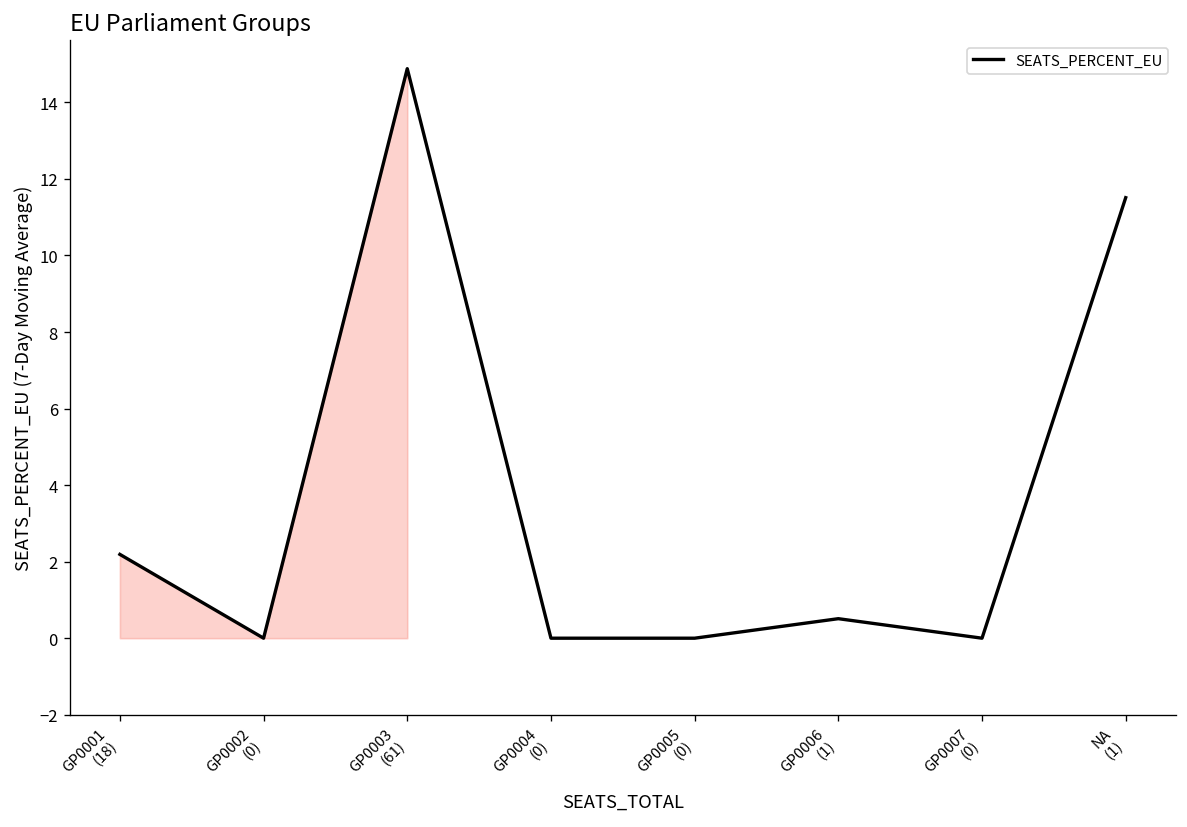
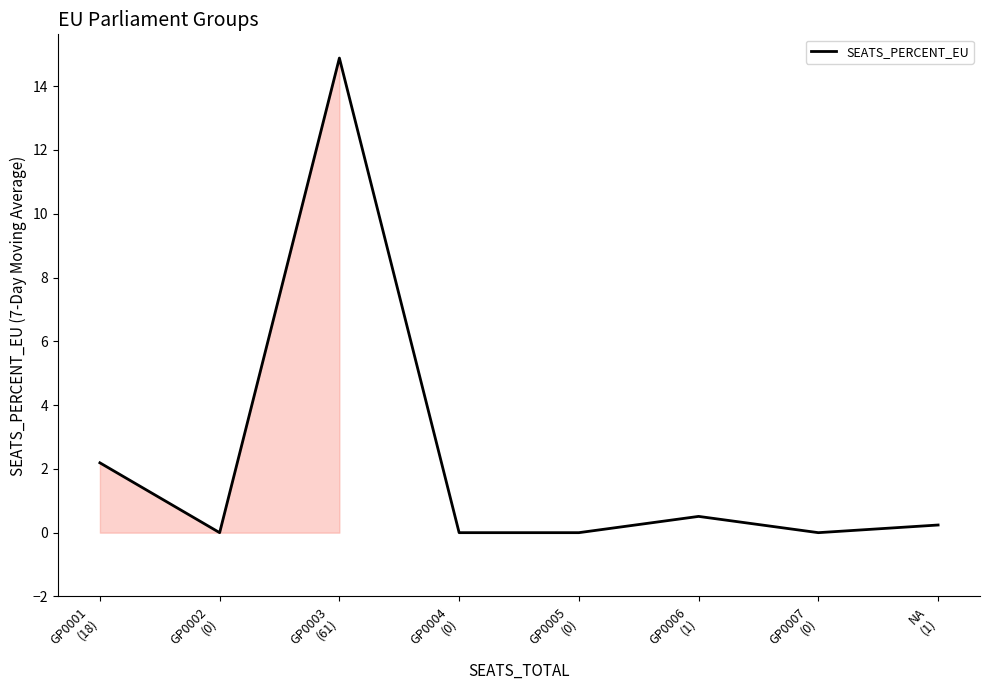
  {
    "SEATS_PERCENT_EU": {
      "GP0004 (0)": 0.0,
      "GP0005 (0)": 0.0,
      "GP0006 (1)": 0.5,
      "GP0007 (0)": 0.0,
-     "NA (1)": 11.5
+     "NA (1)": 0.2
    }
  }
